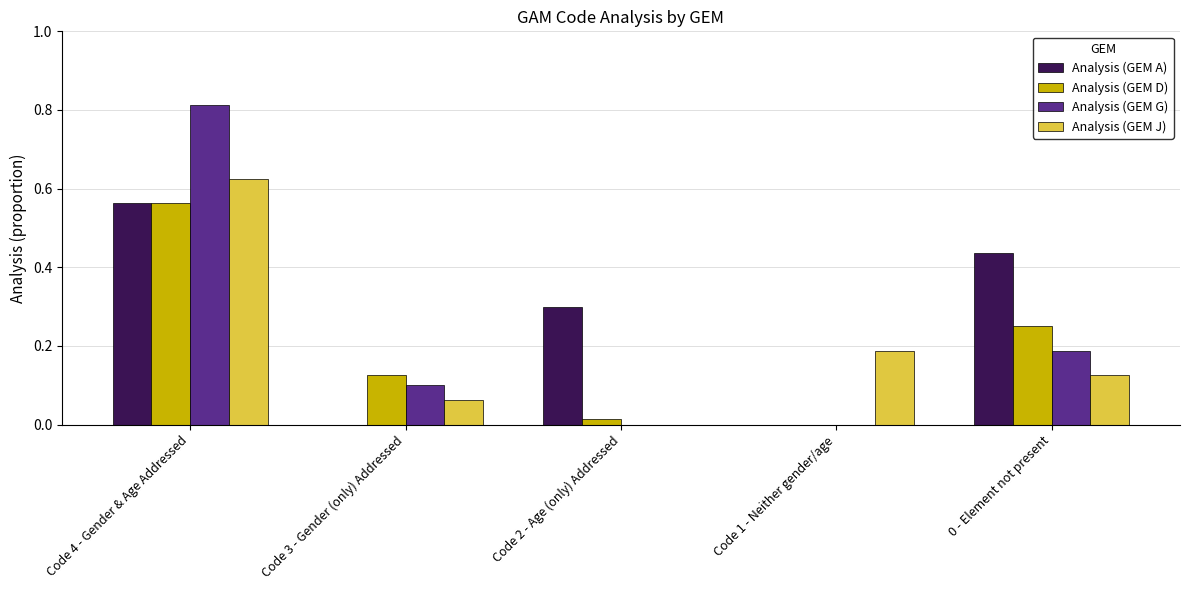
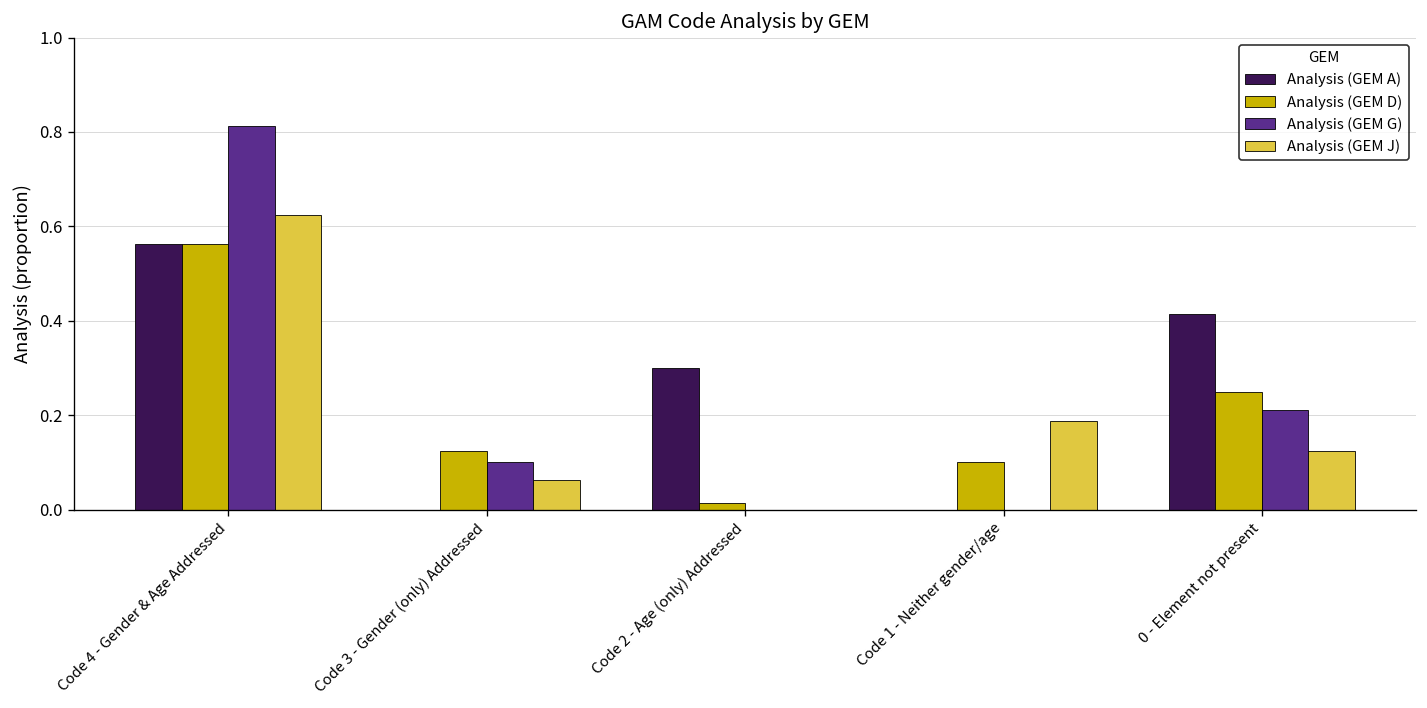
  {
    "Analysis (GEM A)": {
      "Code 4 - Gender & Age Addressed": 0.56,
      "Code 3 - Gender (only) Addressed": 0.00,
      "Code 2 - Age (only) Addressed": 0.30,
      "Code 1 - Neither gender/age": 0.00,
-     "0 - Element not present": 0.44
+     "0 - Element not present": 0.42
    },
    "Analysis (GEM D)": {
      "Code 4 - Gender & Age Addressed": 0.56,
      "Code 3 - Gender (only) Addressed": 0.13,
      "Code 2 - Age (only) Addressed": 0.01,
-     "Code 1 - Neither gender/age": 0.0,
+     "Code 1 - Neither gender/age": 0.1,
      "0 - Element not present": 0.25
    },
    "Analysis (GEM G)": {
      "Code 4 - Gender & Age Addressed": 0.81,
      "Code 3 - Gender (only) Addressed": 0.10,
      "Code 2 - Age (only) Addressed": 0.00,
      "Code 1 - Neither gender/age": 0.00,
-     "0 - Element not present": 0.19
+     "0 - Element not present": 0.21
    },
    "Analysis (GEM J)": {
      "Code 4 - Gender & Age Addressed": 0.63,
      "Code 3 - Gender (only) Addressed": 0.06,
      "Code 2 - Age (only) Addressed": 0.00,
      "Code 1 - Neither gender/age": 0.19,
      "0 - Element not present": 0.13
    }
  }
